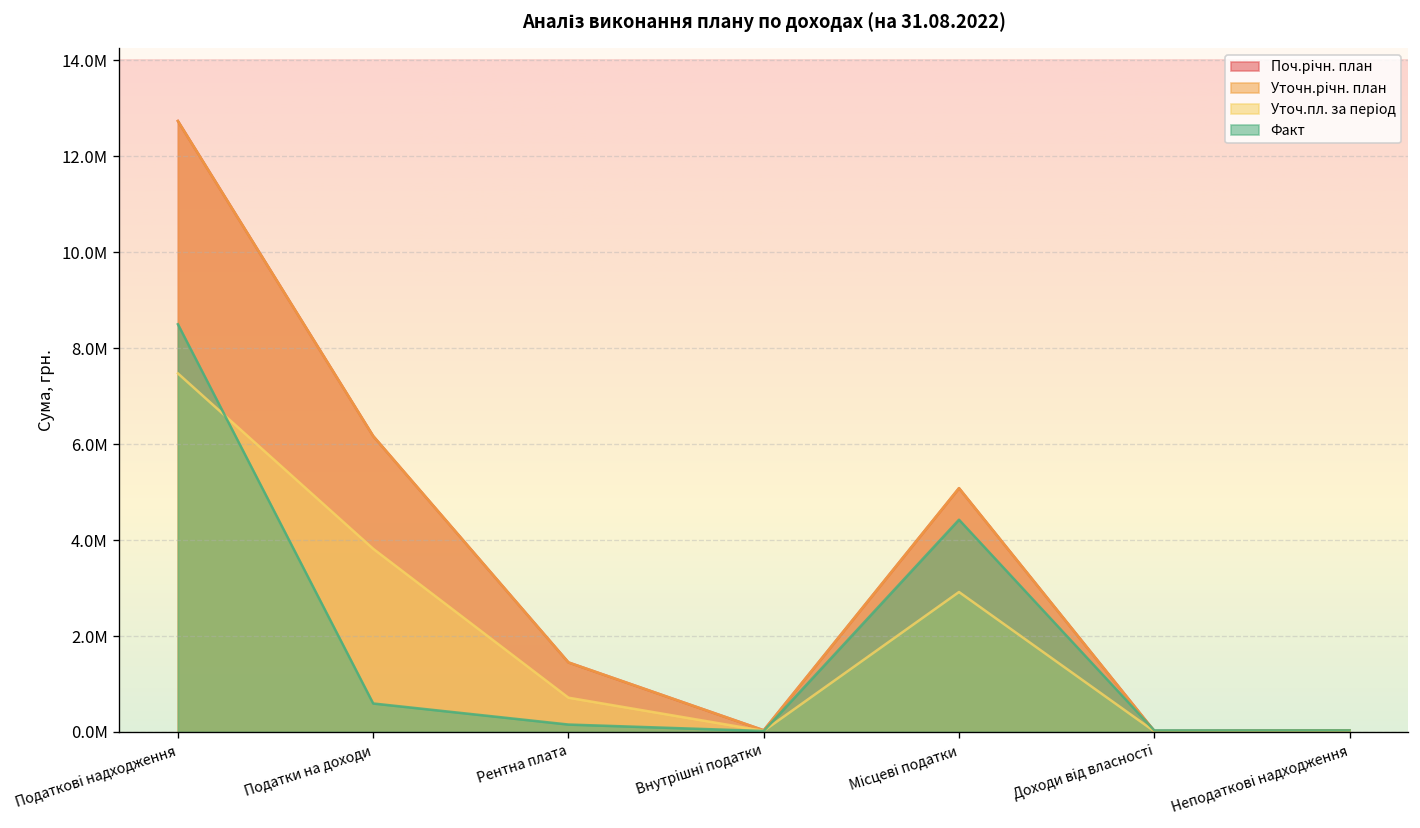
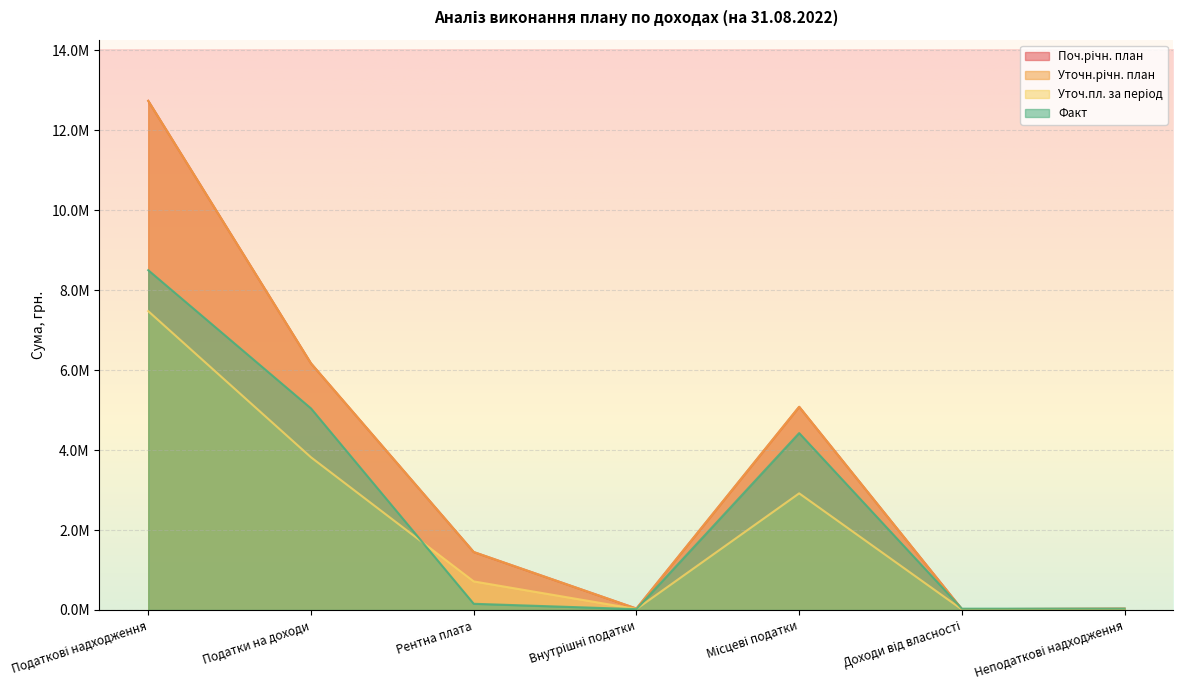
  {
    "Факт": {
      "Податкові надходження": 8500000,
-     "Податки на доходи": 600000,
+     "Податки на доходи": 5000000,
      "Рентна плата": 200000,
      "Місцеві податки": 4400000
    }
  }
